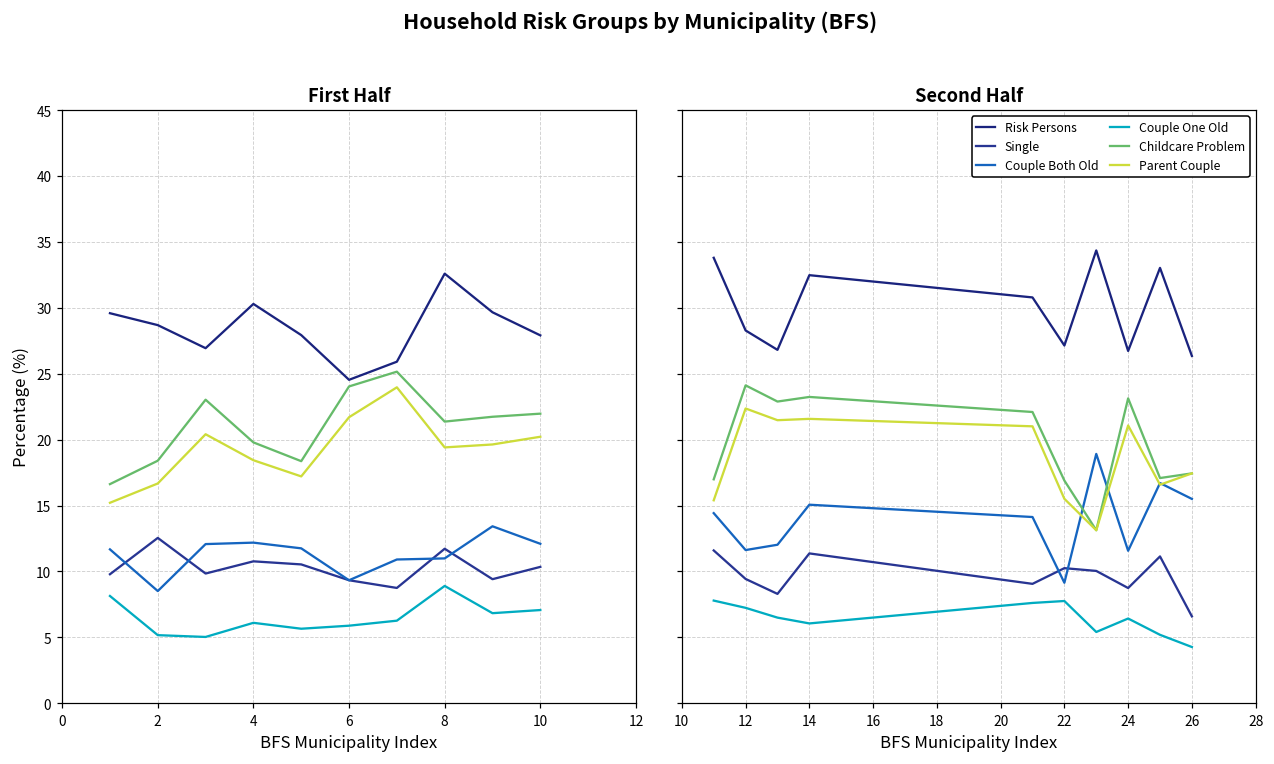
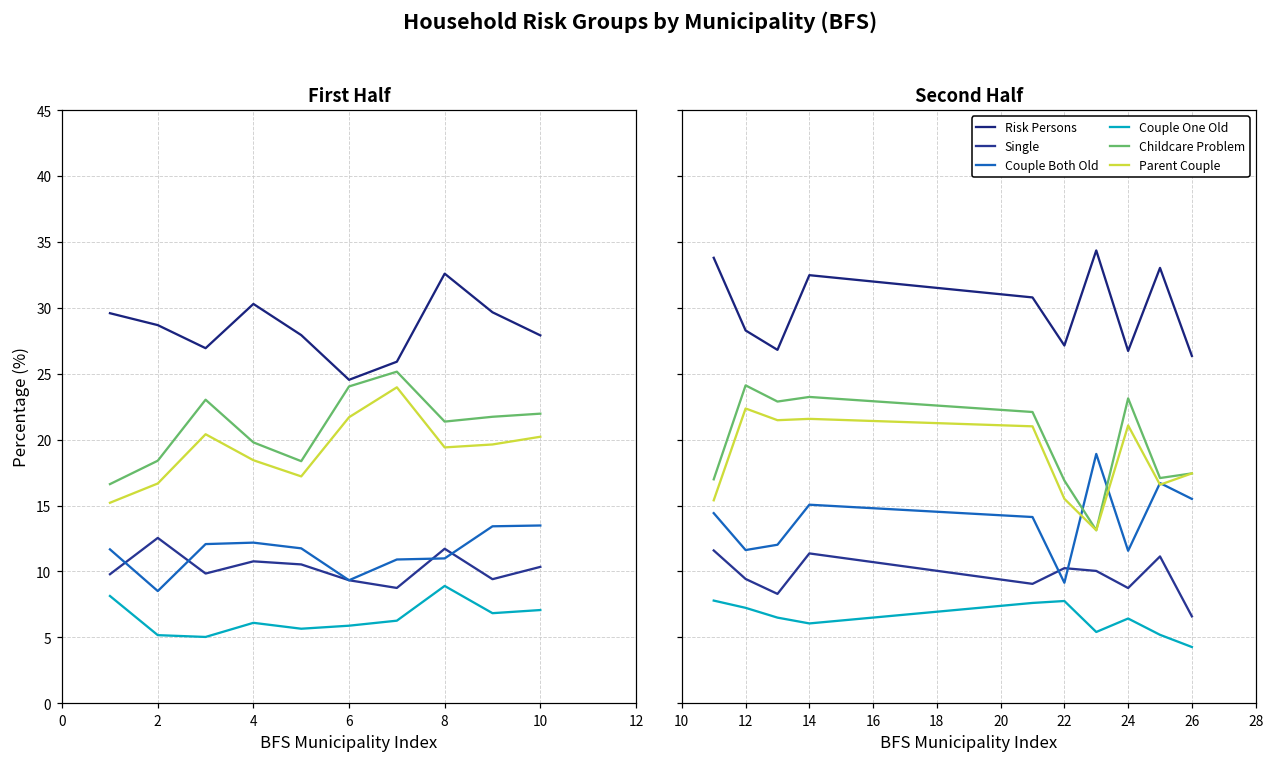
  {
    "First Half": {
      "Couple Both Old": {
        "2": 8.5,
        "4": 12.2,
        "8": 11.0,
-       "10": 12.1
+       "10": 13.5
      },
      "Couple One Old": {
        "2": 5.2,
        "4": 6.1,
        "6": 5.9,
        "8": 8.9,
        "10": 7.1
      },
      "Childcare Problem": {
        "2": 18.4,
        "4": 19.8,
        "6": 24.0,
        "8": 21.4,
        "10": 22.0
      },
      "Parent Couple": {
        "2": 16.7,
        "4": 18.4,
        "6": 21.7,
        "8": 19.4,
        "10": 20.2
      }
    }
  }
